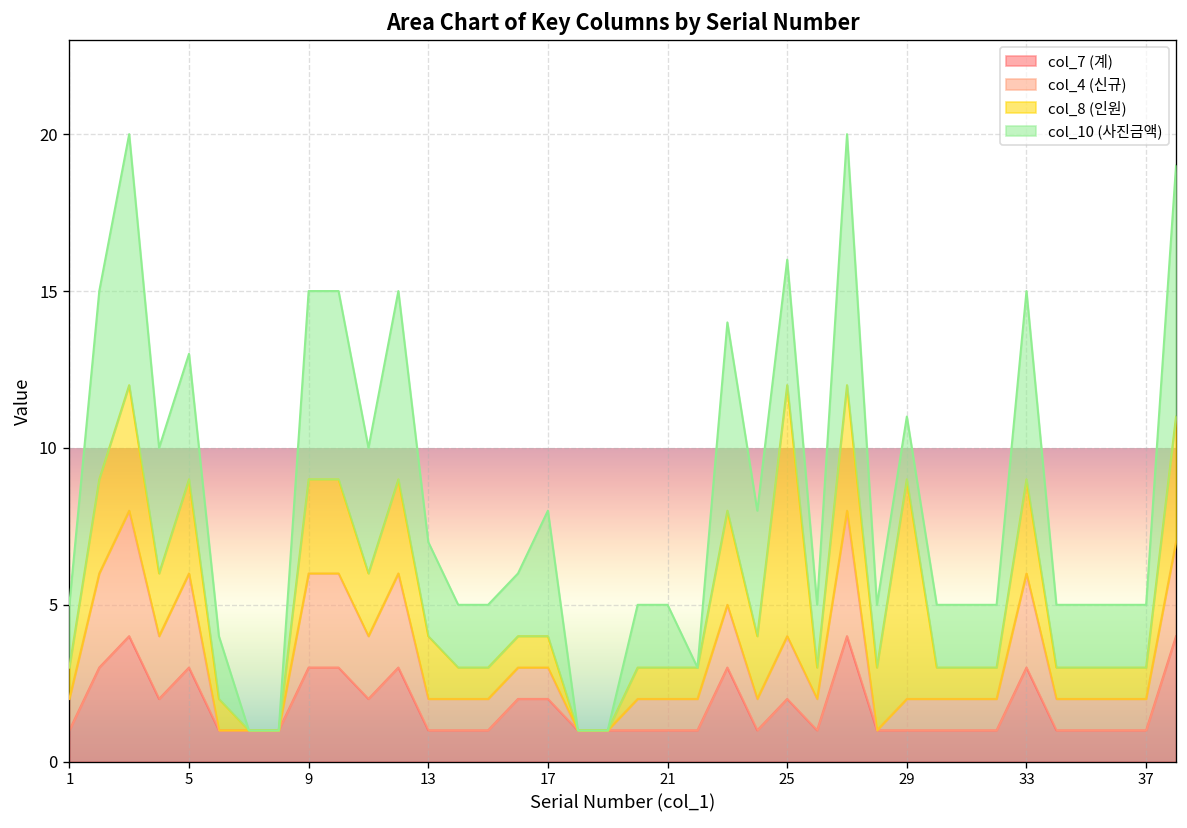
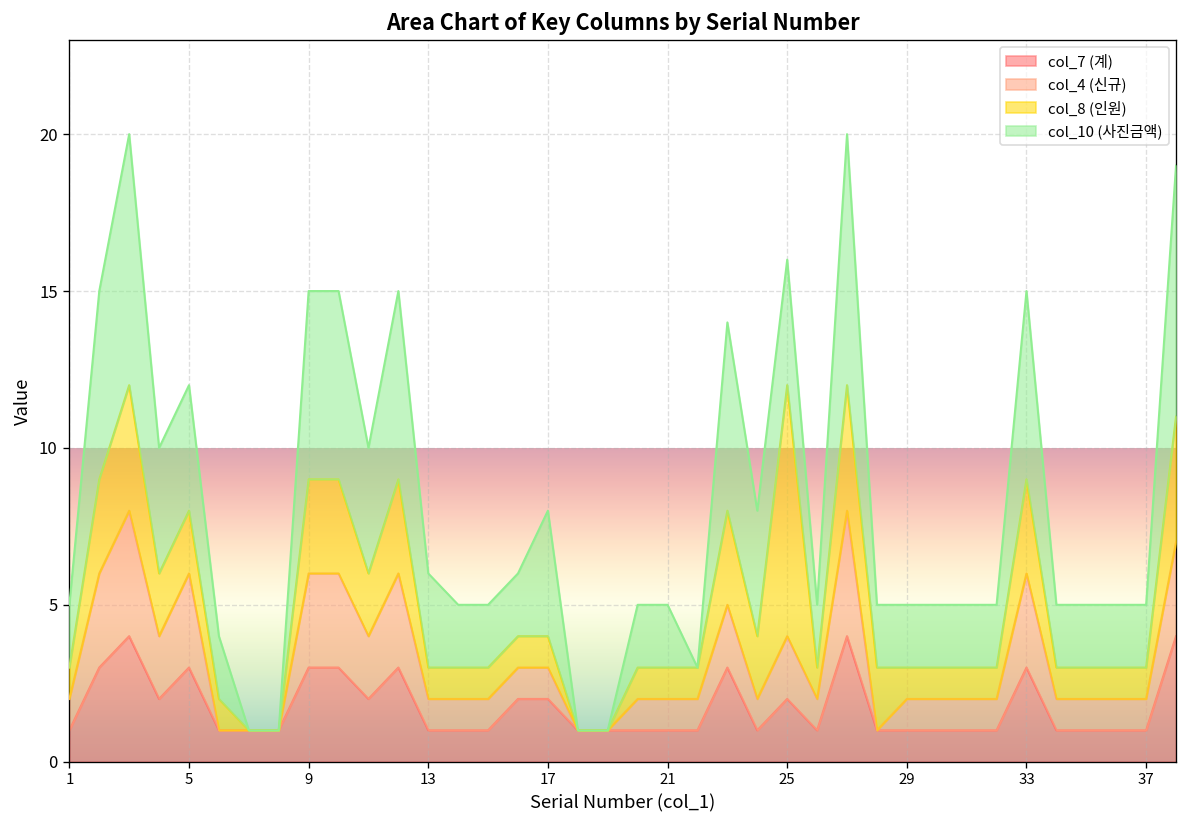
  {
    "col_8 (인원)": {
      "1": 1,
-     "5": 3,
+     "5": 2,
      "9": 3,
-     "13": 2,
+     "13": 1,
      "17": 1,
      "21": 1,
      "25": 8,
-     "29": 7,
+     "29": 1,
      "33": 3,
      "37": 1
    },
    "col_10 (사진금액)": {
      "1": 2,
      "5": 4,
      "9": 6,
      "13": 3,
      "17": 4,
      "21": 2,
      "25": 4,
      "29": 2,
      "33": 6,
      "37": 2
    }
  }
